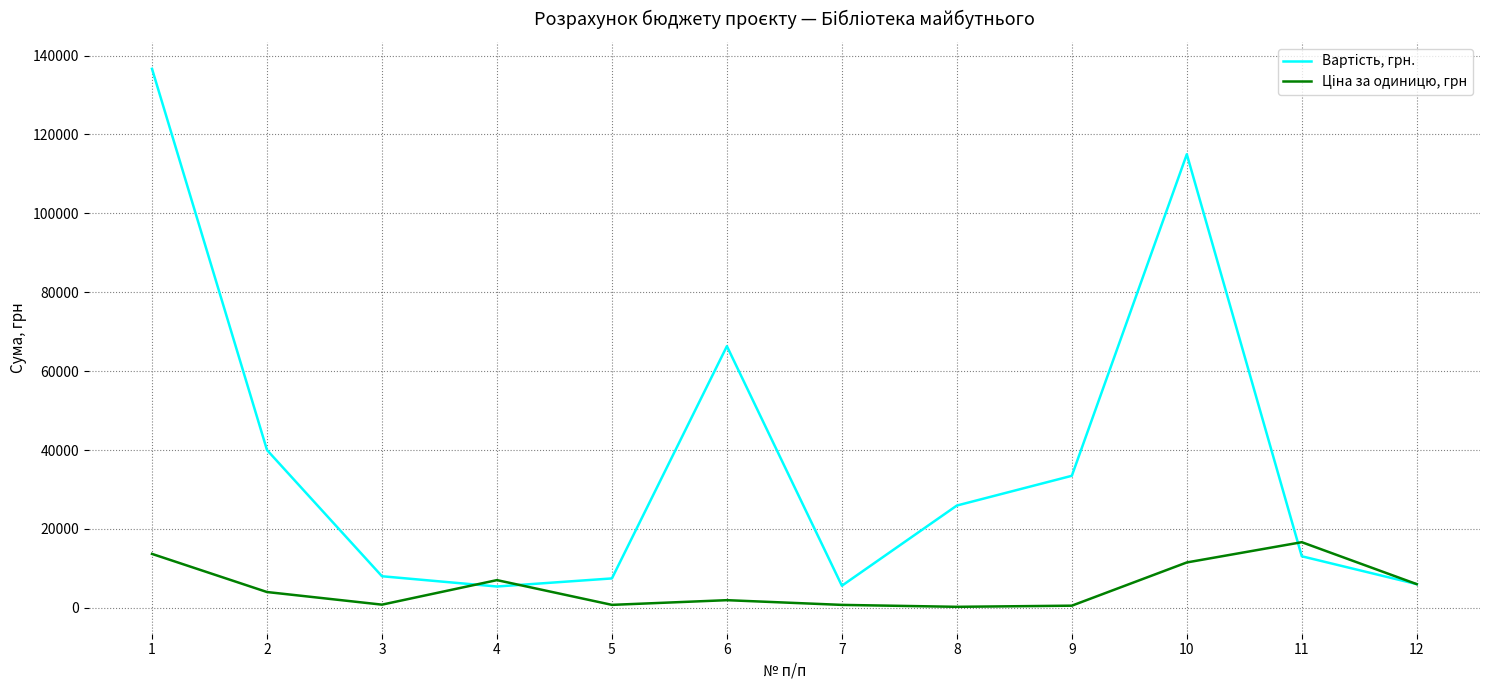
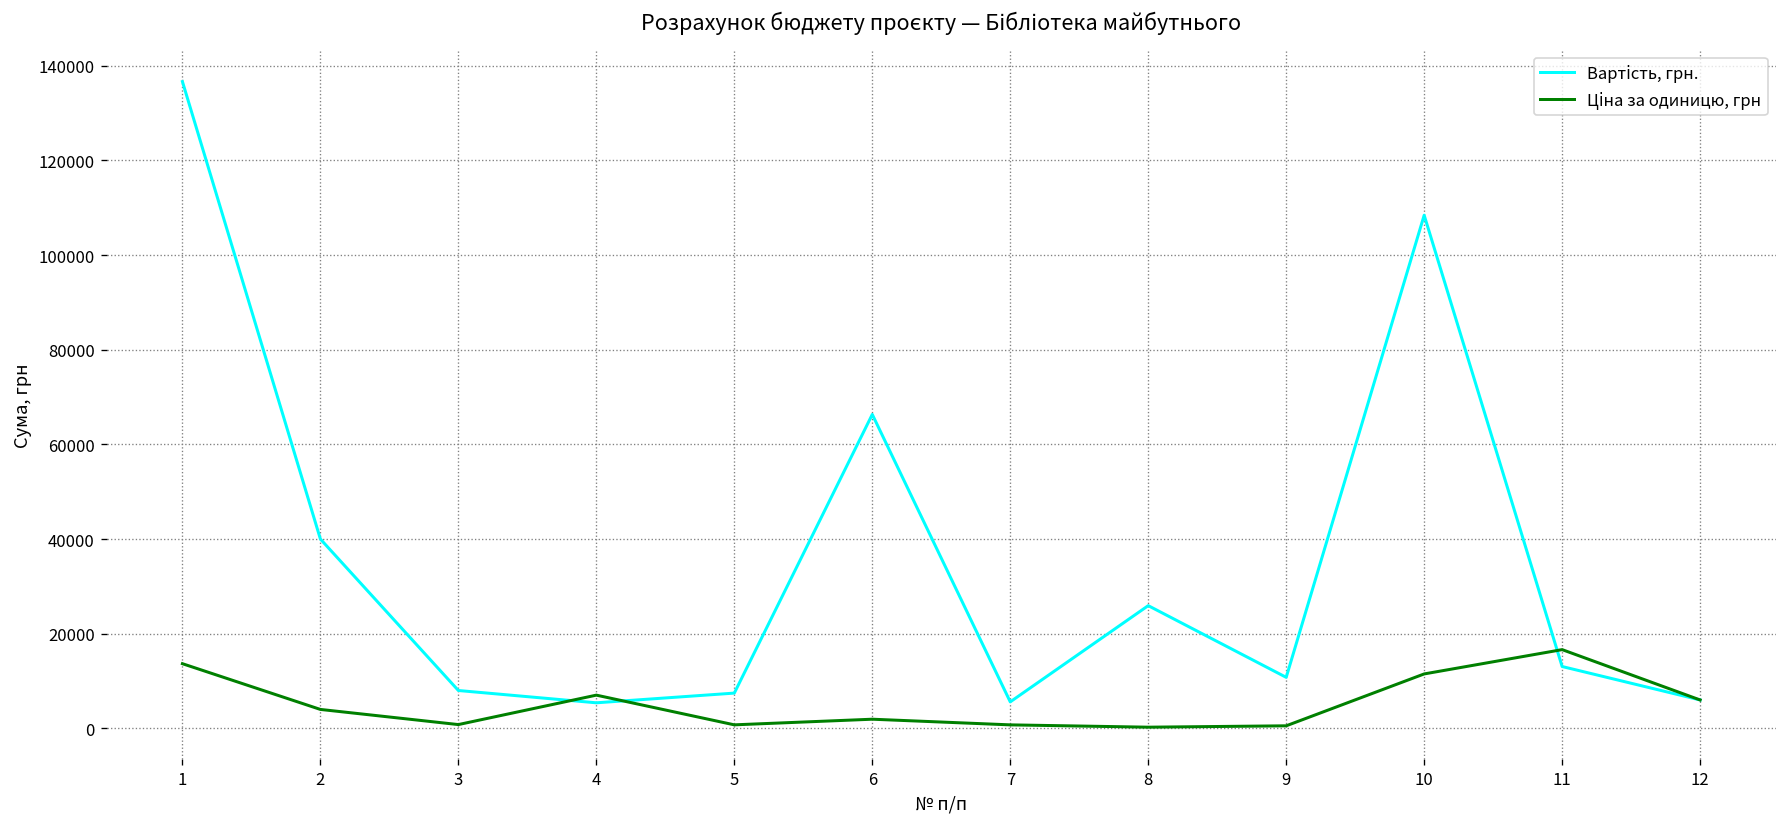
  {
    "Вартість, грн.": {
      "1": 137000,
      "2": 40000,
      "3": 8000,
      "4": 5000,
      "5": 7000,
      "6": 66000,
      "7": 6000,
      "8": 26000,
-     "9": 33000,
-     "10": 115000,
+     "9": 11000,
+     "10": 108000,
      "11": 13000
    },
    "Ціна за одиницю, грн": {
      "1": 14000,
      "2": 4000,
      "3": 1000,
      "4": 7000,
      "5": 1000,
      "6": 2000,
      "7": 1000,
      "8": 0,
      "9": 1000,
      "10": 11000,
      "11": 17000
    }
  }
